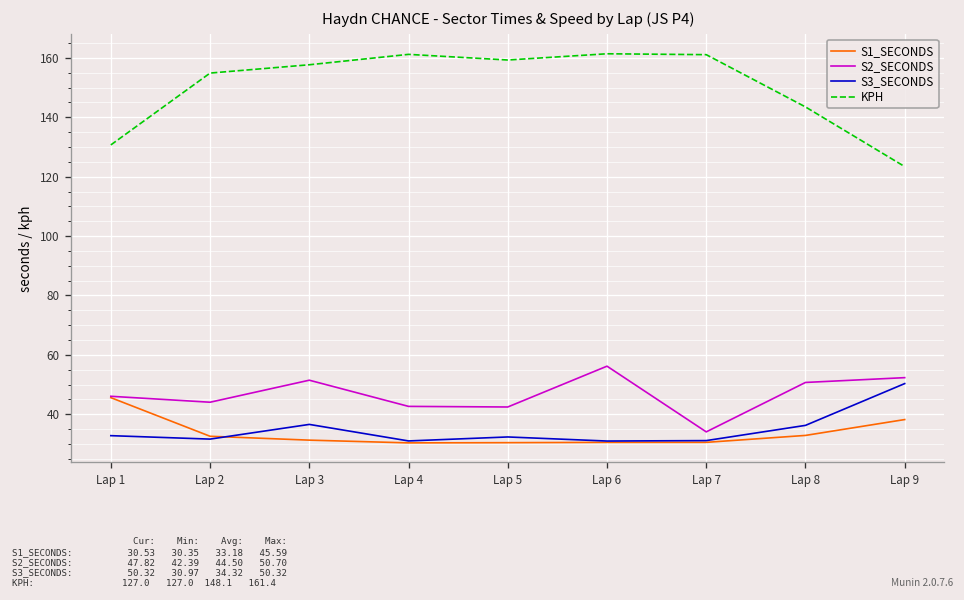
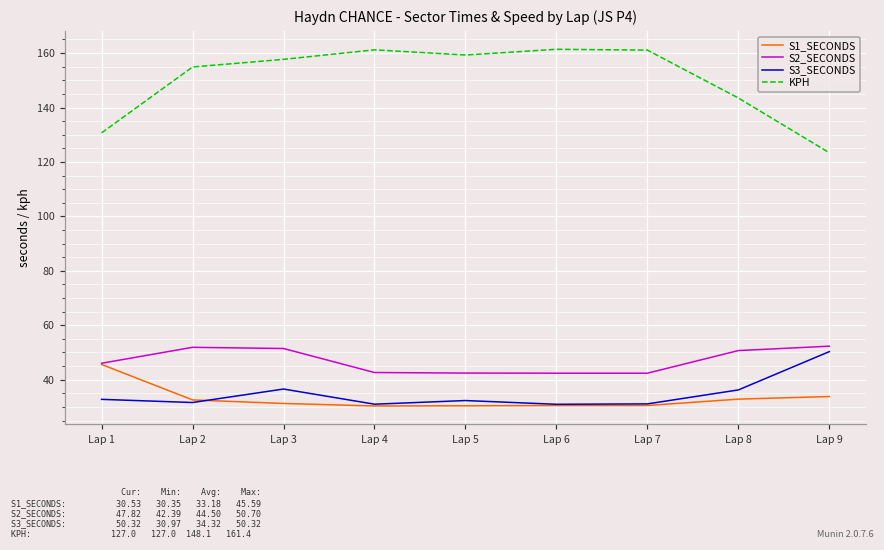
  {
    "S1_SECONDS": {
      "Lap 3": 31,
      "Lap 5": 30,
      "Lap 8": 33,
-     "Lap 9": 38
+     "Lap 9": 34
    },
    "S2_SECONDS": {
-     "Lap 2": 44,
+     "Lap 2": 52,
      "Lap 3": 51,
      "Lap 4": 43,
      "Lap 5": 42,
-     "Lap 6": 56,
-     "Lap 7": 34,
+     "Lap 6": 42,
+     "Lap 7": 42,
      "Lap 8": 51,
      "Lap 9": 52
    },
    "S3_SECONDS": {
      "Lap 1": 33,
      "Lap 3": 37,
      "Lap 5": 32,
      "Lap 8": 36,
      "Lap 9": 50
    },
    "KPH": {
      "Lap 1": 131,
      "Lap 2": 155,
      "Lap 3": 158,
      "Lap 4": 161,
      "Lap 5": 159,
      "Lap 6": 161,
      "Lap 7": 161,
      "Lap 8": 144,
      "Lap 9": 123
    }
  }
